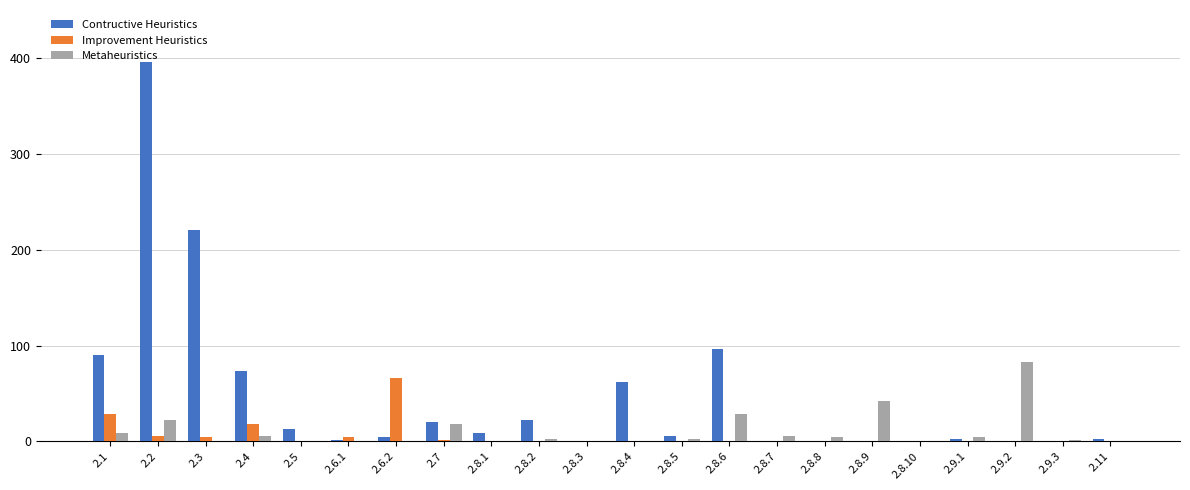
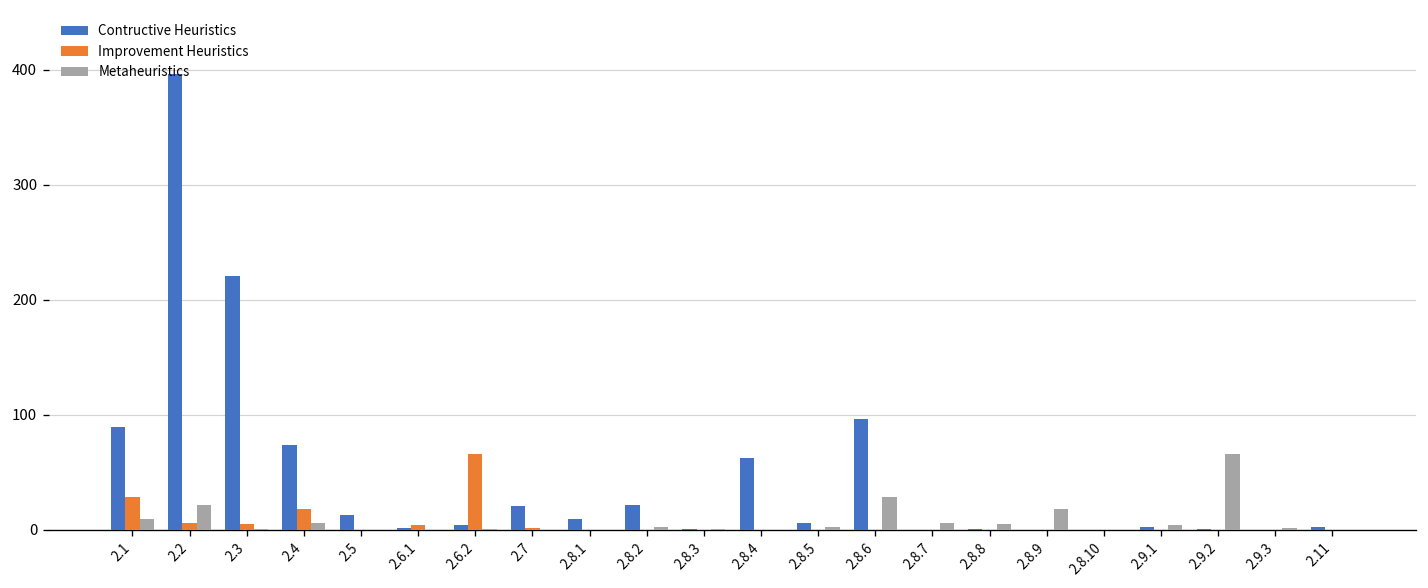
  {
    "Contructive Heuristics": {
      "2.1": 90,
      "2.2": 400,
      "2.3": 220,
      "2.4": 70,
      "2.5": 10,
      "2.6.2": 0,
      "2.7": 20,
      "2.8.1": 10,
      "2.8.2": 20,
      "2.8.4": 60,
      "2.8.5": 10,
      "2.8.6": 100
    },
    "Improvement Heuristics": {
      "2.1": 30,
      "2.2": 10,
      "2.3": 0,
      "2.4": 20,
      "2.6.1": 0,
      "2.6.2": 70,
      "2.8.1": 0,
      "2.8.2": 0,
      "2.8.3": 0,
      "2.8.4": 0,
      "2.8.5": 0,
      "2.8.6": 0,
      "2.8.7": 0,
      "2.8.8": 0,
      "2.8.9": 0,
      "2.8.10": 0,
      "2.9.1": 0,
      "2.9.2": 0,
      "2.9.3": 0,
      "2.11": 0
    },
    "Metaheuristics": {
      "2.1": 10,
      "2.2": 20,
      "2.4": 10,
-     "2.7": 20,
+     "2.7": 0,
      "2.8.6": 30,
      "2.8.7": 10,
      "2.8.8": 0,
-     "2.8.9": 40,
+     "2.8.9": 20,
      "2.9.1": 0,
-     "2.9.2": 80,
+     "2.9.2": 70,
      "2.11": 0
    }
  }
